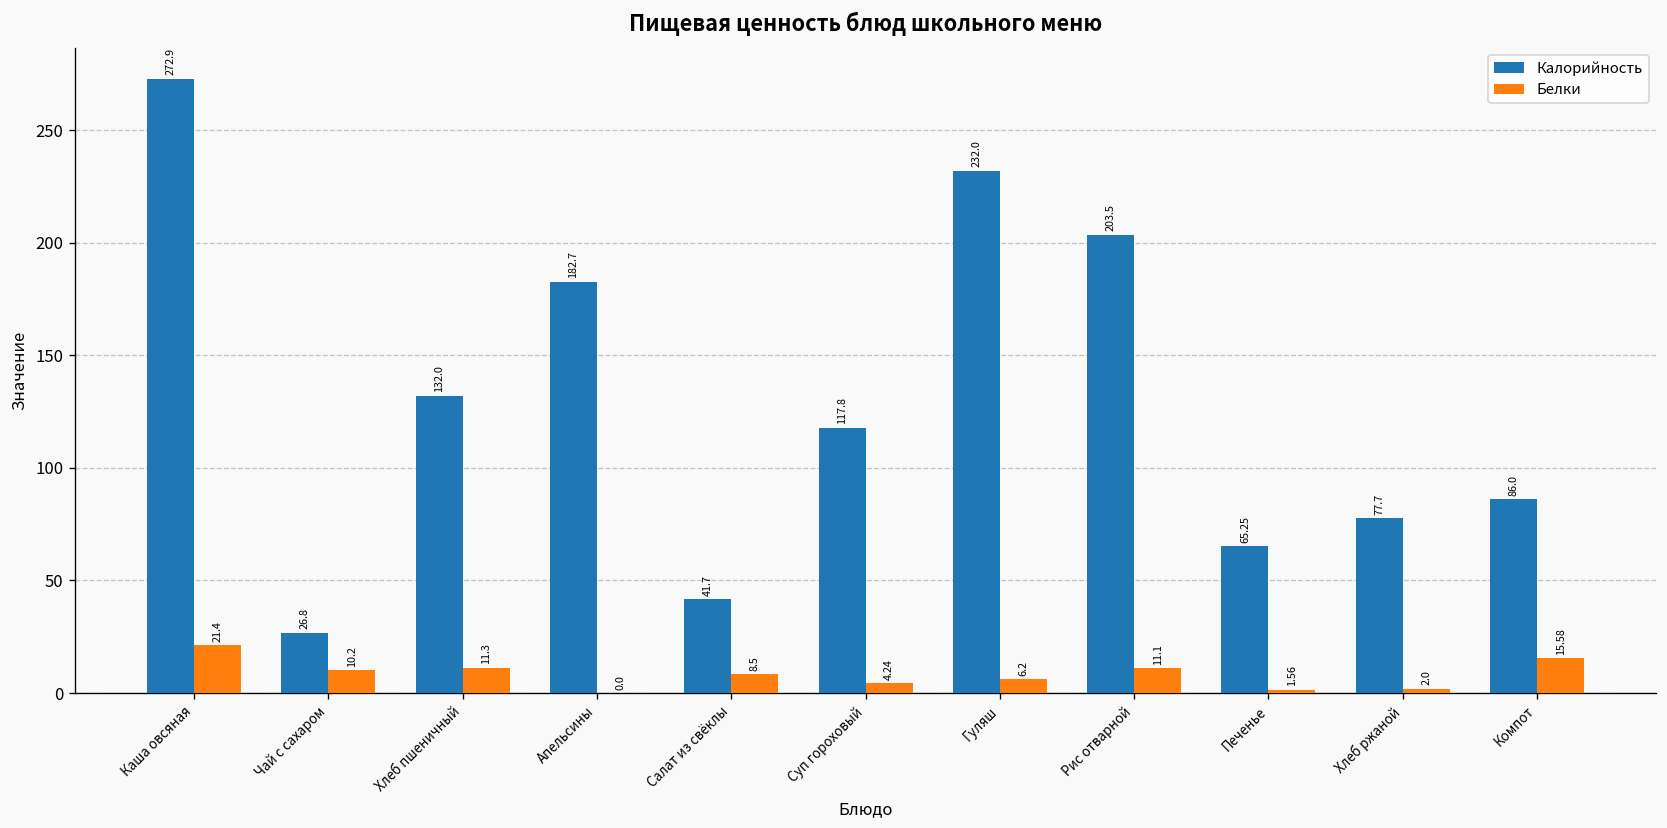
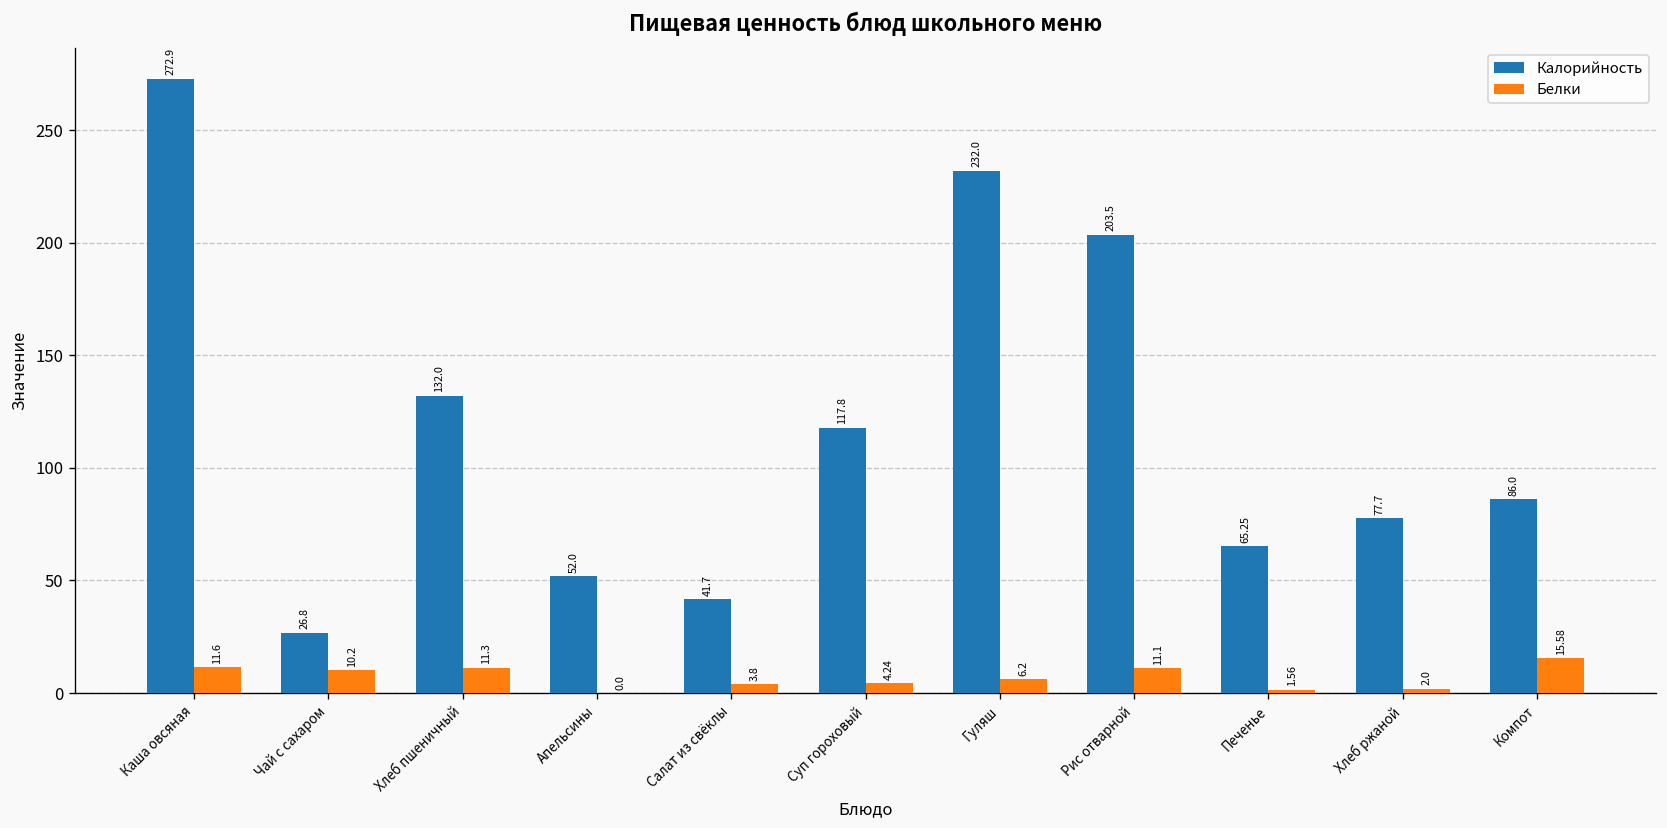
  {
    "Калорийность": {
      "Каша овсяная": 272.9,
      "Чай с сахаром": 26.8,
      "Хлеб пшеничный": 132.0,
-     "Апельсины": 182.7,
+     "Апельсины": 52.0,
      "Салат из свёклы": 41.7,
      "Суп гороховый": 117.8,
      "Гуляш": 232.0,
      "Рис отварной": 203.5,
      "Печенье": 65.25,
      "Хлеб ржаной": 77.7,
      "Компот": 86.0
    },
    "Белки": {
-     "Каша овсяная": 21.4,
+     "Каша овсяная": 11.6,
      "Чай с сахаром": 10.2,
      "Хлеб пшеничный": 11.3,
      "Апельсины": 0.0,
-     "Салат из свёклы": 8.5,
+     "Салат из свёклы": 3.8,
      "Суп гороховый": 4.24,
      "Гуляш": 6.2,
      "Рис отварной": 11.1,
      "Печенье": 1.56,
      "Хлеб ржаной": 2.0,
      "Компот": 15.58
    }
  }
